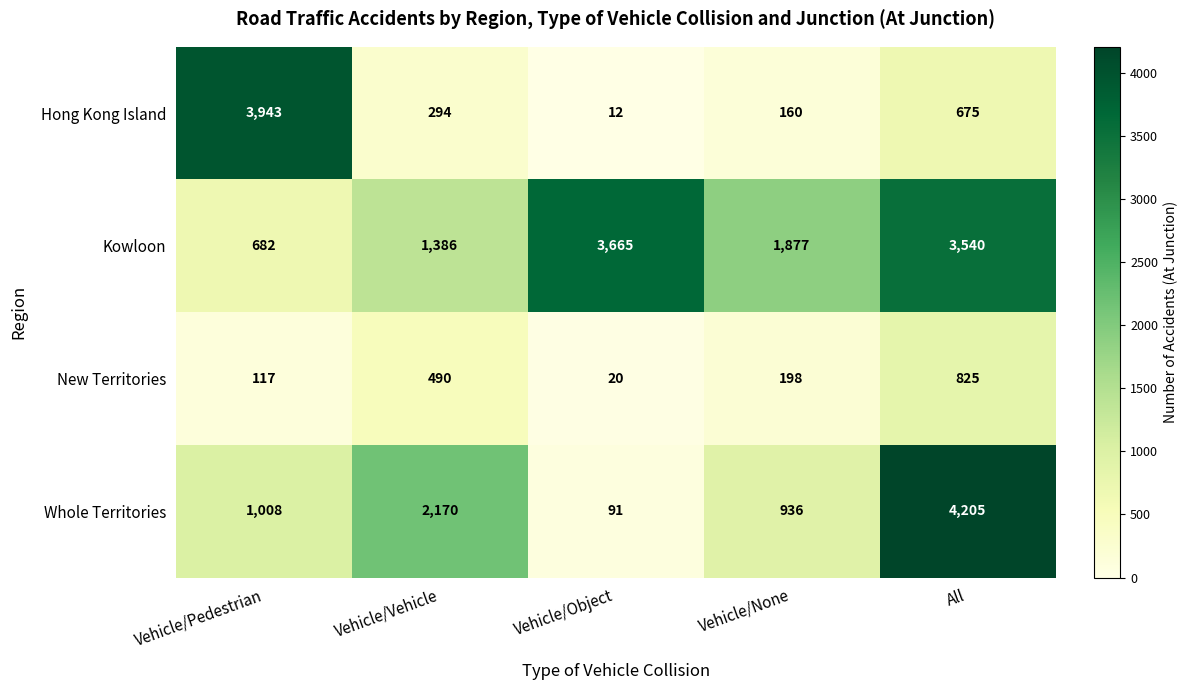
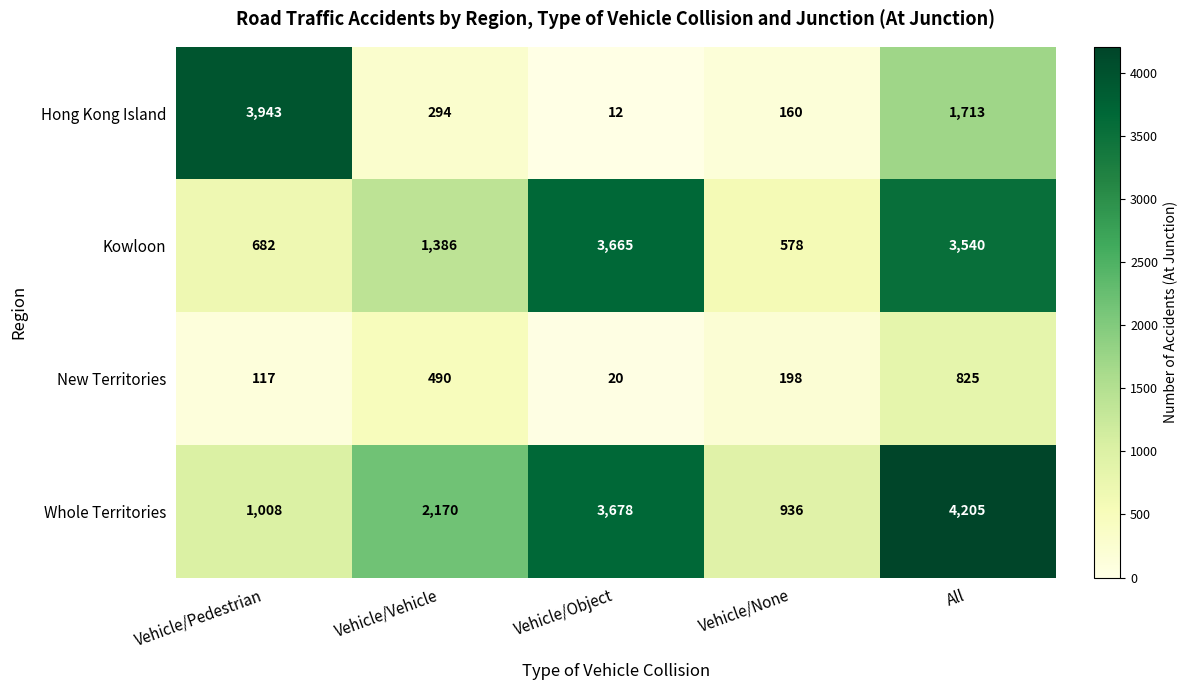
  {
    "Hong Kong Island": {
      "Vehicle/Pedestrian": "3,943",
      "Vehicle/Vehicle": "294",
      "Vehicle/Object": "12",
      "Vehicle/None": "160",
-     "All": "675"
+     "All": "1,713"
    },
    "Kowloon": {
      "Vehicle/Pedestrian": "682",
      "Vehicle/Vehicle": "1,386",
      "Vehicle/Object": "3,665",
-     "Vehicle/None": "1,877",
+     "Vehicle/None": "578",
      "All": "3,540"
    },
    "New Territories": {
      "Vehicle/Pedestrian": "117",
      "Vehicle/Vehicle": "490",
      "Vehicle/Object": "20",
      "Vehicle/None": "198",
      "All": "825"
    },
    "Whole Territories": {
      "Vehicle/Pedestrian": "1,008",
      "Vehicle/Vehicle": "2,170",
-     "Vehicle/Object": "91",
+     "Vehicle/Object": "3,678",
      "Vehicle/None": "936",
      "All": "4,205"
    }
  }
